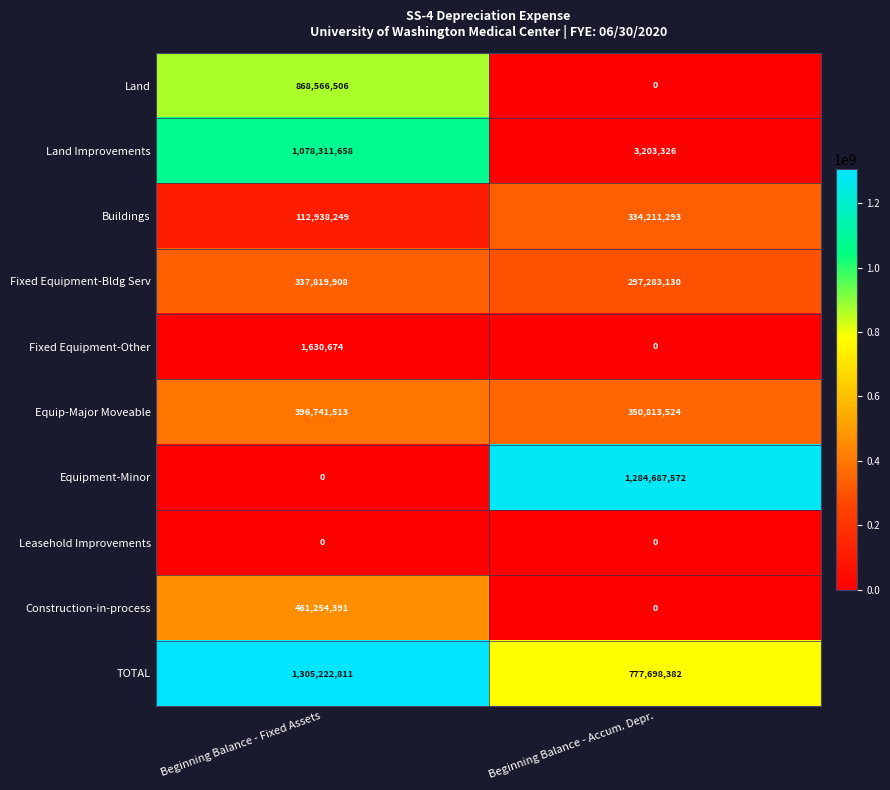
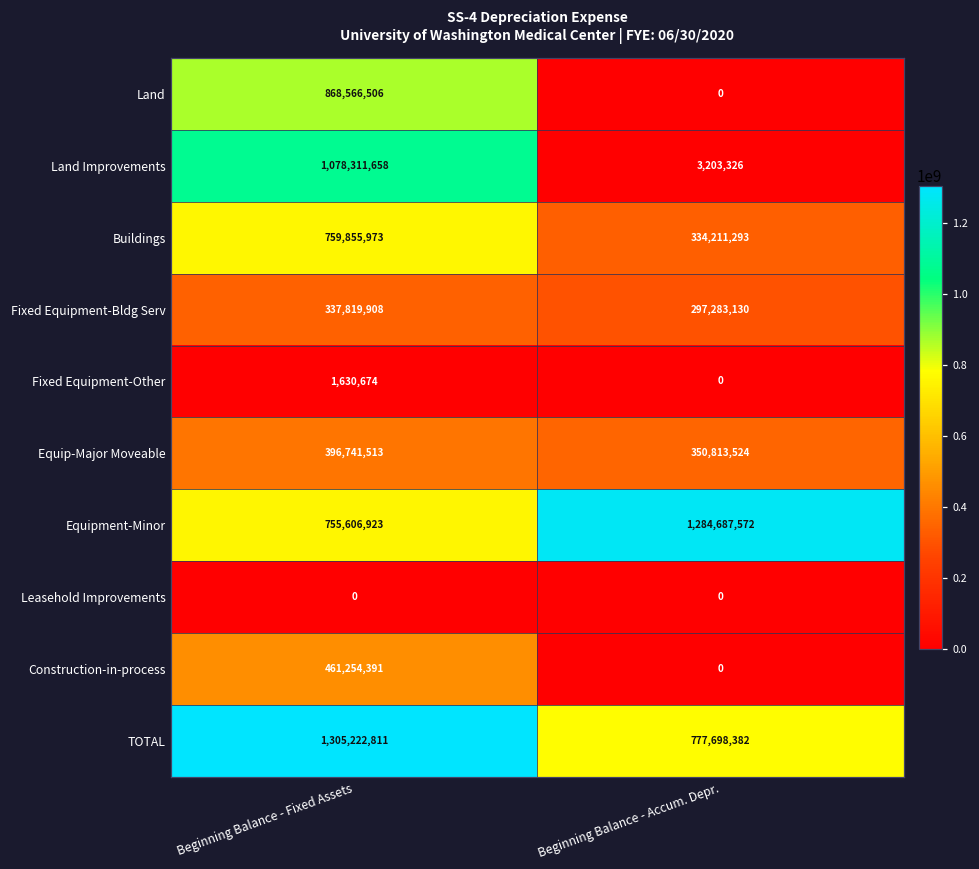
  {
    "Land": {
      "Beginning Balance - Fixed Assets": "868,566,506",
      "Beginning Balance - Accum. Depr.": "0"
    },
    "Land Improvements": {
      "Beginning Balance - Fixed Assets": "1,078,311,658",
      "Beginning Balance - Accum. Depr.": "3,203,326"
    },
    "Buildings": {
-     "Beginning Balance - Fixed Assets": "112,938,249",
+     "Beginning Balance - Fixed Assets": "759,855,973",
      "Beginning Balance - Accum. Depr.": "334,211,293"
    },
    "Fixed Equipment-Bldg Serv": {
      "Beginning Balance - Fixed Assets": "337,819,908",
      "Beginning Balance - Accum. Depr.": "297,283,130"
    },
    "Fixed Equipment-Other": {
      "Beginning Balance - Fixed Assets": "1,630,674",
      "Beginning Balance - Accum. Depr.": "0"
    },
    "Equip-Major Moveable": {
      "Beginning Balance - Fixed Assets": "396,741,513",
      "Beginning Balance - Accum. Depr.": "350,813,524"
    },
    "Equipment-Minor": {
-     "Beginning Balance - Fixed Assets": "0",
+     "Beginning Balance - Fixed Assets": "755,606,923",
      "Beginning Balance - Accum. Depr.": "1,284,687,572"
    },
    "Leasehold Improvements": {
      "Beginning Balance - Fixed Assets": "0",
      "Beginning Balance - Accum. Depr.": "0"
    },
    "Construction-in-process": {
      "Beginning Balance - Fixed Assets": "461,254,391",
      "Beginning Balance - Accum. Depr.": "0"
    },
    "TOTAL": {
      "Beginning Balance - Fixed Assets": "1,305,222,811",
      "Beginning Balance - Accum. Depr.": "777,698,382"
    }
  }
